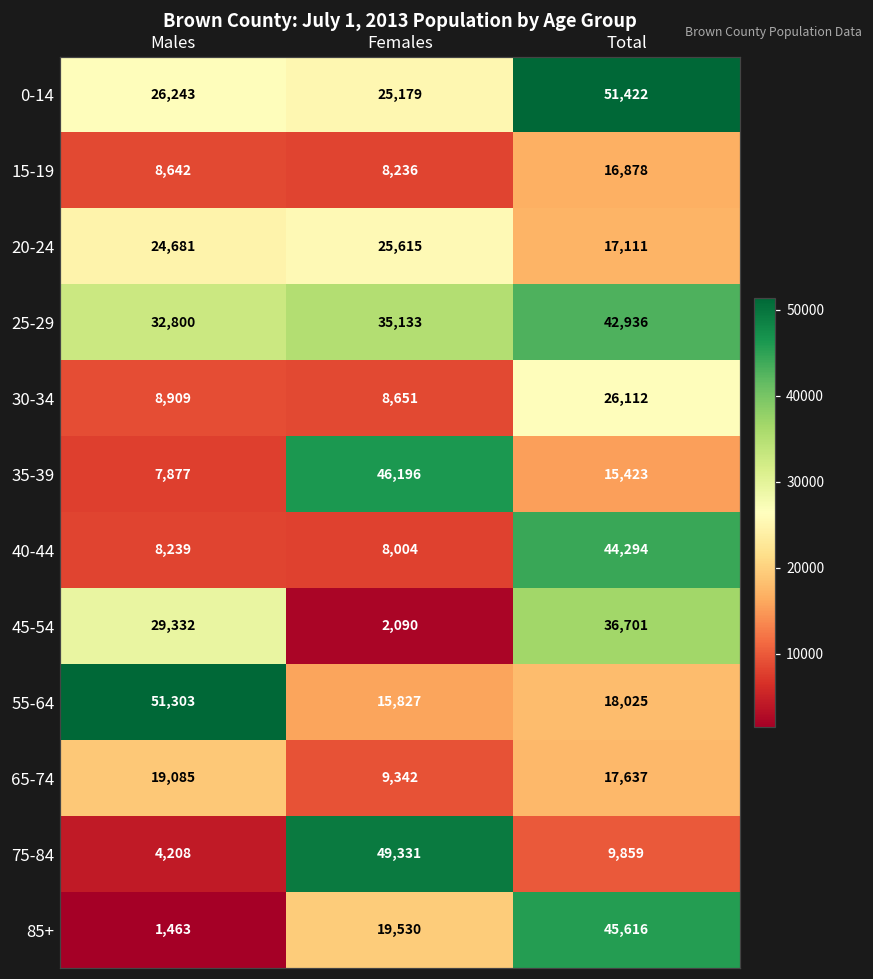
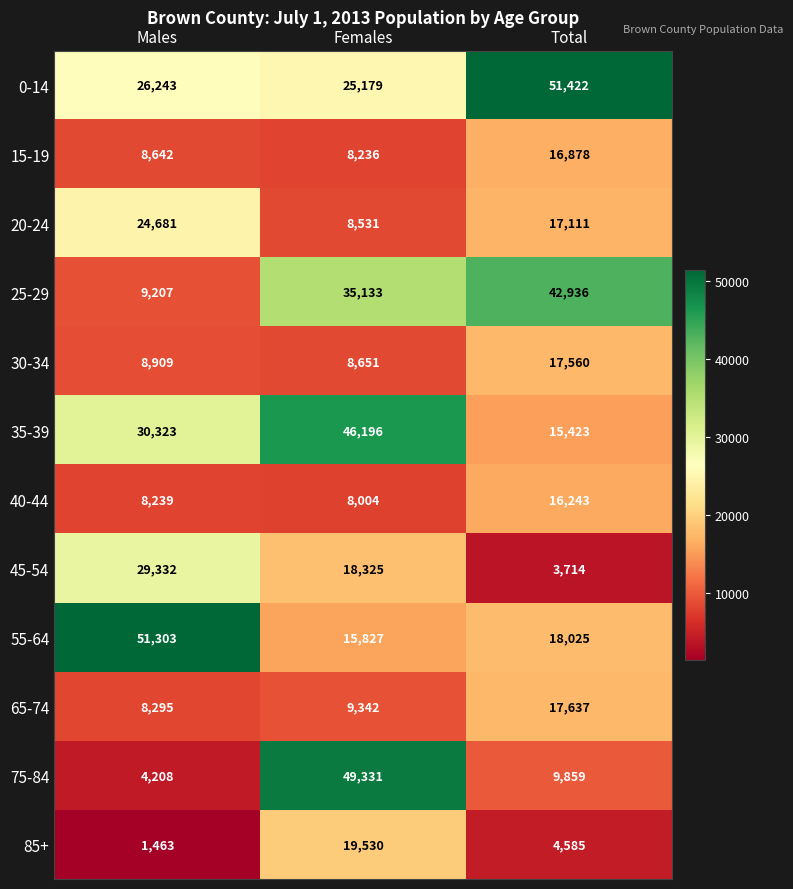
  {
    "0-14": {
      "Males": "26,243",
      "Females": "25,179",
      "Total": "51,422"
    },
    "15-19": {
      "Males": "8,642",
      "Females": "8,236",
      "Total": "16,878"
    },
    "20-24": {
      "Males": "24,681",
-     "Females": "25,615",
+     "Females": "8,531",
      "Total": "17,111"
    },
    "25-29": {
-     "Males": "32,800",
+     "Males": "9,207",
      "Females": "35,133",
      "Total": "42,936"
    },
    "30-34": {
      "Males": "8,909",
      "Females": "8,651",
-     "Total": "26,112"
+     "Total": "17,560"
    },
    "35-39": {
-     "Males": "7,877",
+     "Males": "30,323",
      "Females": "46,196",
      "Total": "15,423"
    },
    "40-44": {
      "Males": "8,239",
      "Females": "8,004",
-     "Total": "44,294"
+     "Total": "16,243"
    },
    "45-54": {
      "Males": "29,332",
-     "Females": "2,090",
-     "Total": "36,701"
+     "Females": "18,325",
+     "Total": "3,714"
    },
    "55-64": {
      "Males": "51,303",
      "Females": "15,827",
      "Total": "18,025"
    },
    "65-74": {
-     "Males": "19,085",
+     "Males": "8,295",
      "Females": "9,342",
      "Total": "17,637"
    },
    "75-84": {
      "Males": "4,208",
      "Females": "49,331",
      "Total": "9,859"
    },
    "85+": {
      "Males": "1,463",
      "Females": "19,530",
-     "Total": "45,616"
+     "Total": "4,585"
    }
  }
